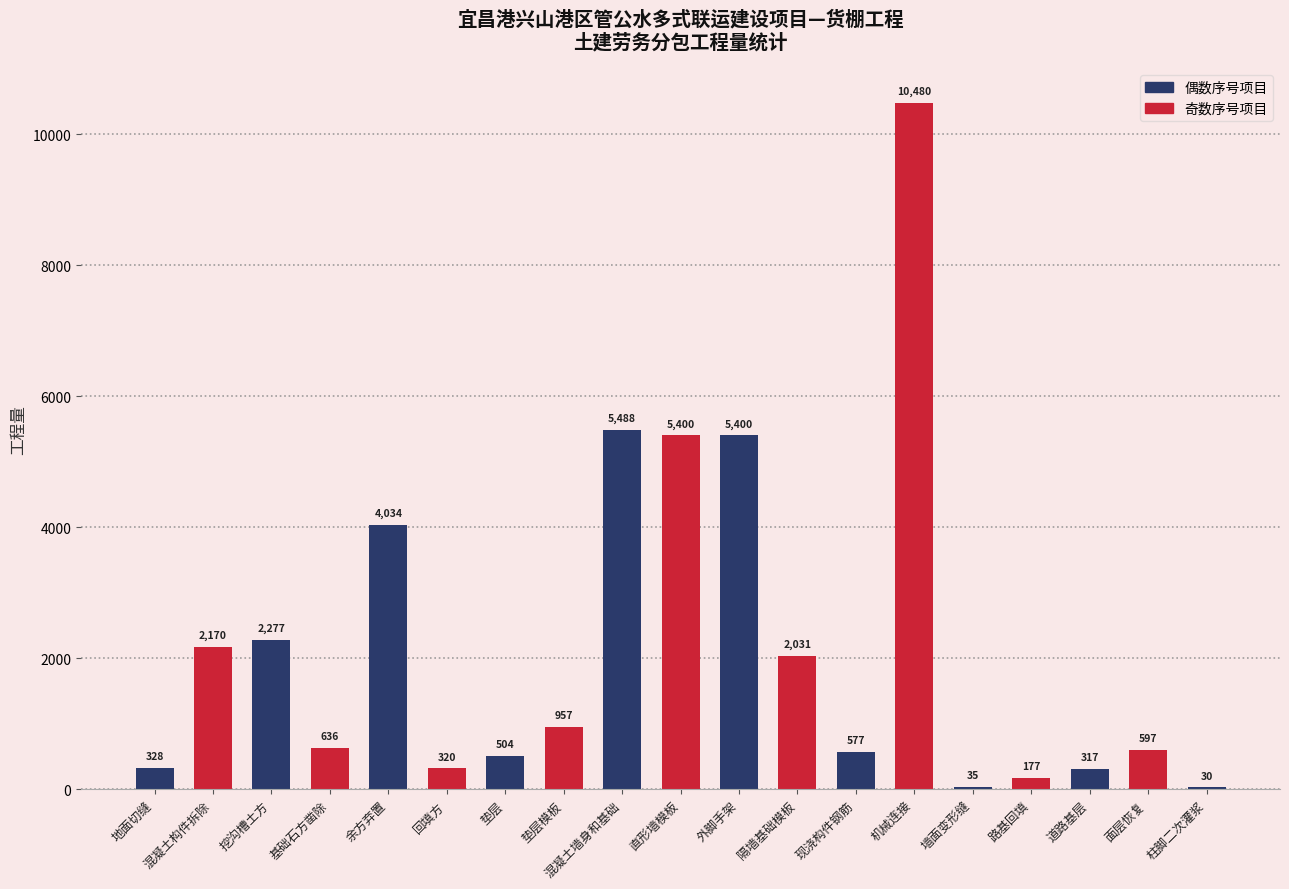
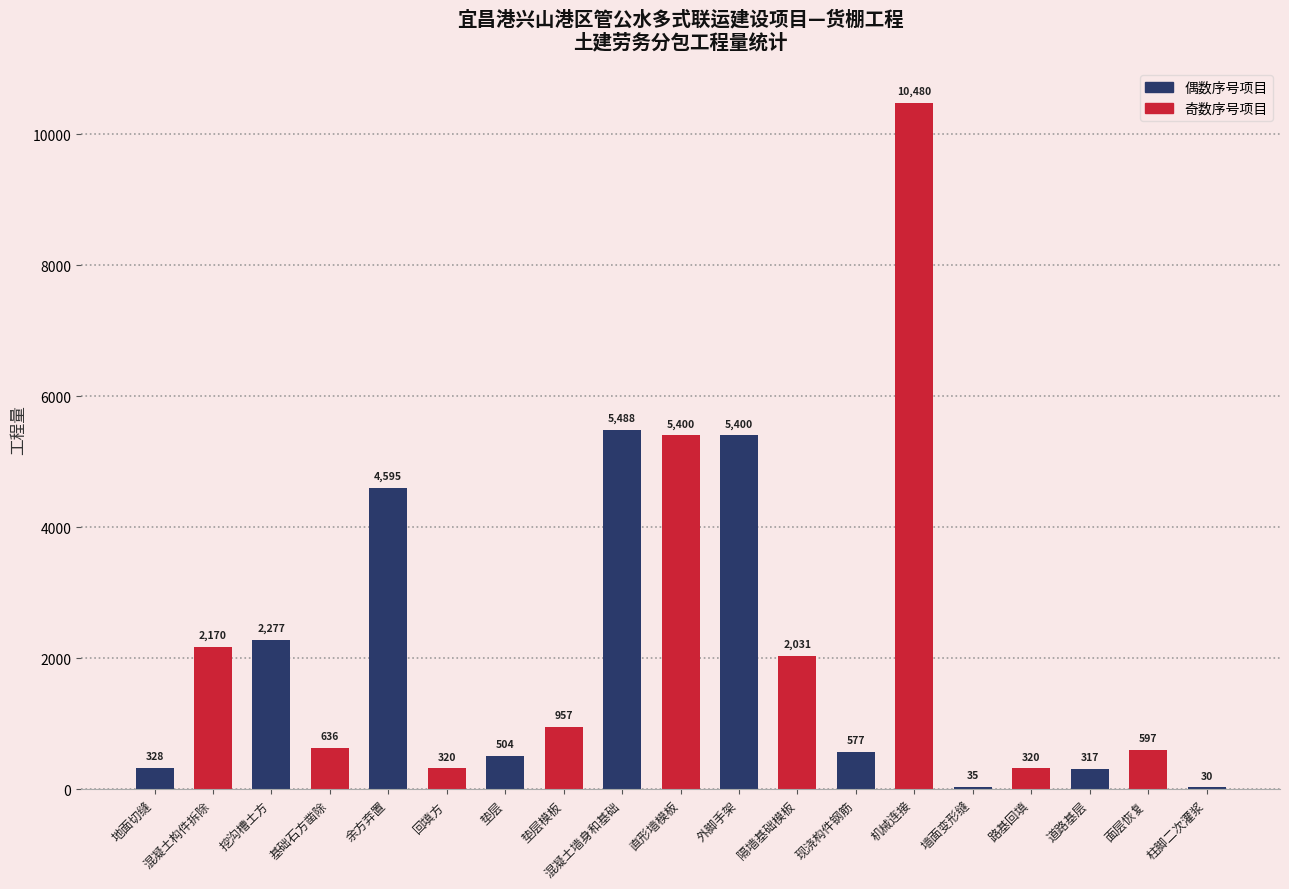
  {
    "地面切缝": "328",
    "混凝土构件拆除": "2,170",
    "挖沟槽土方": "2,277",
    "基础石方凿除": "636",
-   "余方弃置": "4,034",
+   "余方弃置": "4,595",
    "回填方": "320",
    "垫层": "504",
    "垫层模板": "957",
    "混凝土墙身和基础": "5,488",
    "直形墙模板": "5,400",
    "外脚手架": "5,400",
    "隔墙基础模板": "2,031",
    "现浇构件钢筋": "577",
    "机械连接": "10,480",
    "墙面变形缝": "35",
-   "路基回填": "177",
+   "路基回填": "320",
    "道路基层": "317",
    "面层恢复": "597",
    "柱脚二次灌浆": "30"
  }
